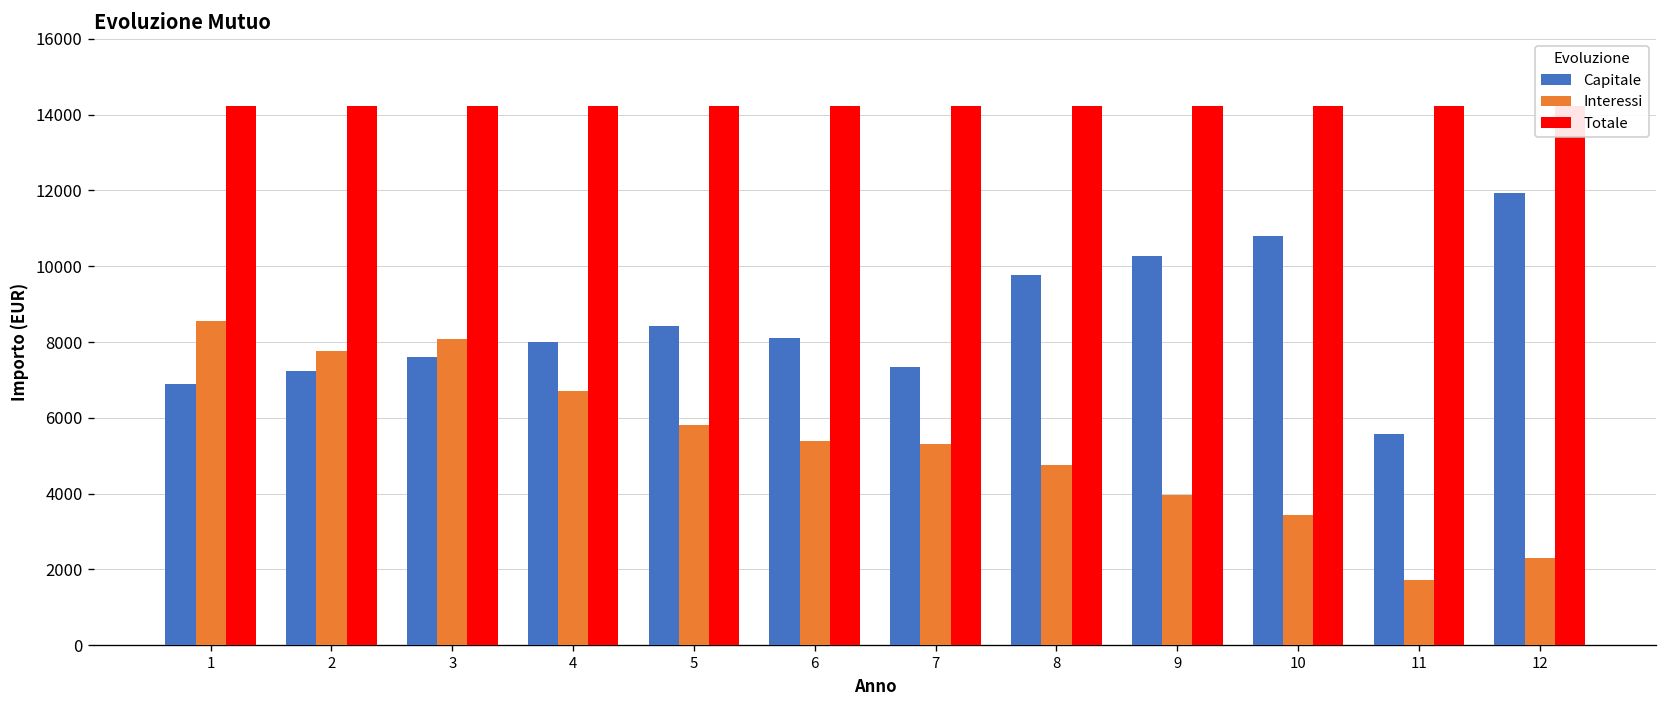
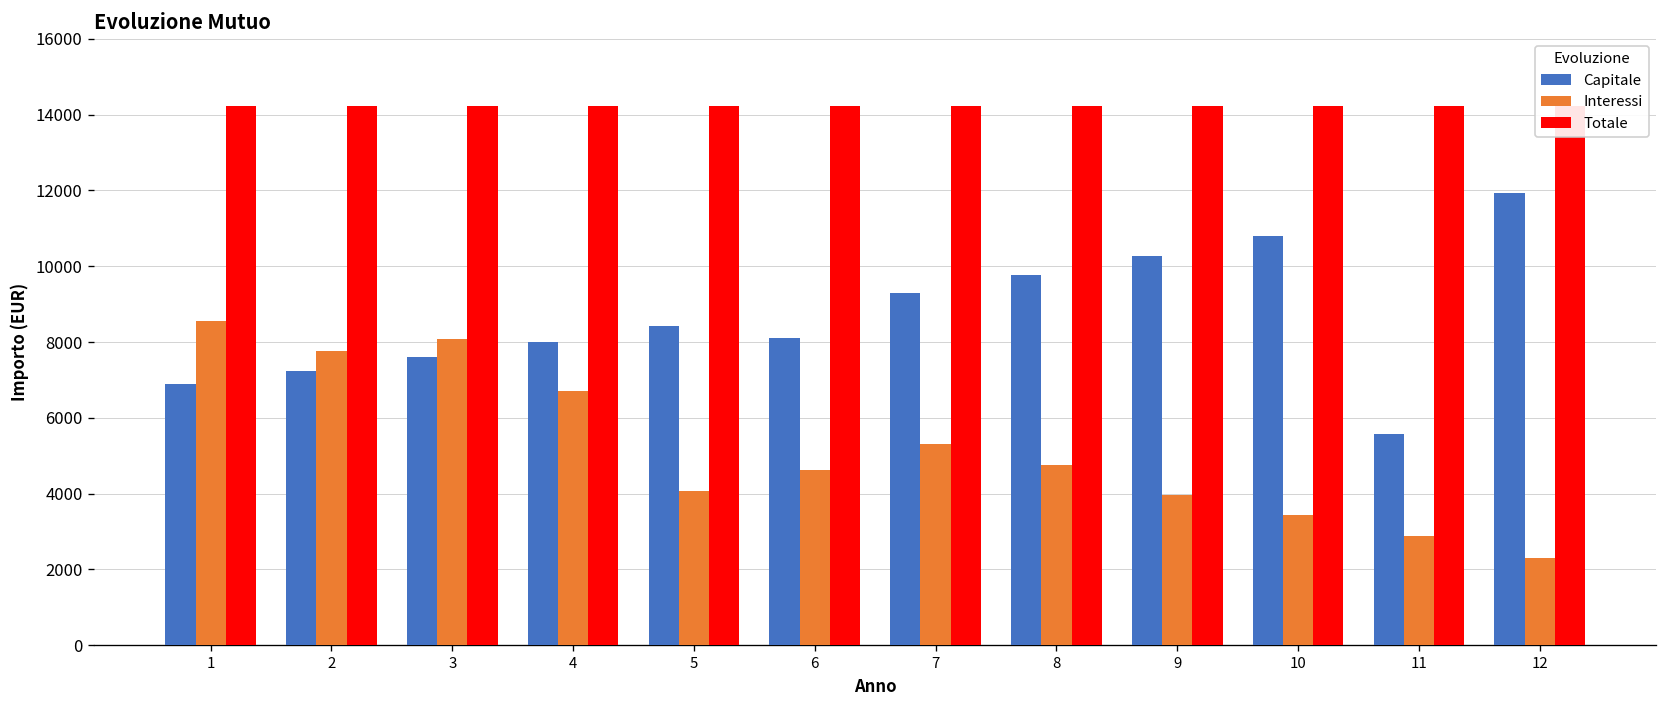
  {
    "Capitale": {
      "1": 6900,
      "2": 7200,
      "3": 7600,
      "4": 8000,
      "5": 8400,
      "6": 8100,
-     "7": 7300,
+     "7": 9300,
      "8": 9800,
      "9": 10300,
      "10": 10800,
      "11": 5600,
      "12": 11900
    },
    "Interessi": {
      "1": 8600,
      "2": 7800,
      "3": 8100,
      "4": 6700,
-     "5": 5800,
-     "6": 5400,
+     "5": 4100,
+     "6": 4600,
      "7": 5300,
      "8": 4800,
      "9": 4000,
      "10": 3400,
-     "11": 1700,
+     "11": 2900,
      "12": 2300
    },
    "Totale": {
      "1": 14200,
      "2": 14200,
      "3": 14200,
      "4": 14200,
      "5": 14200,
      "6": 14200,
      "7": 14200,
      "8": 14200,
      "9": 14200,
      "10": 14200,
      "11": 14200
    }
  }
